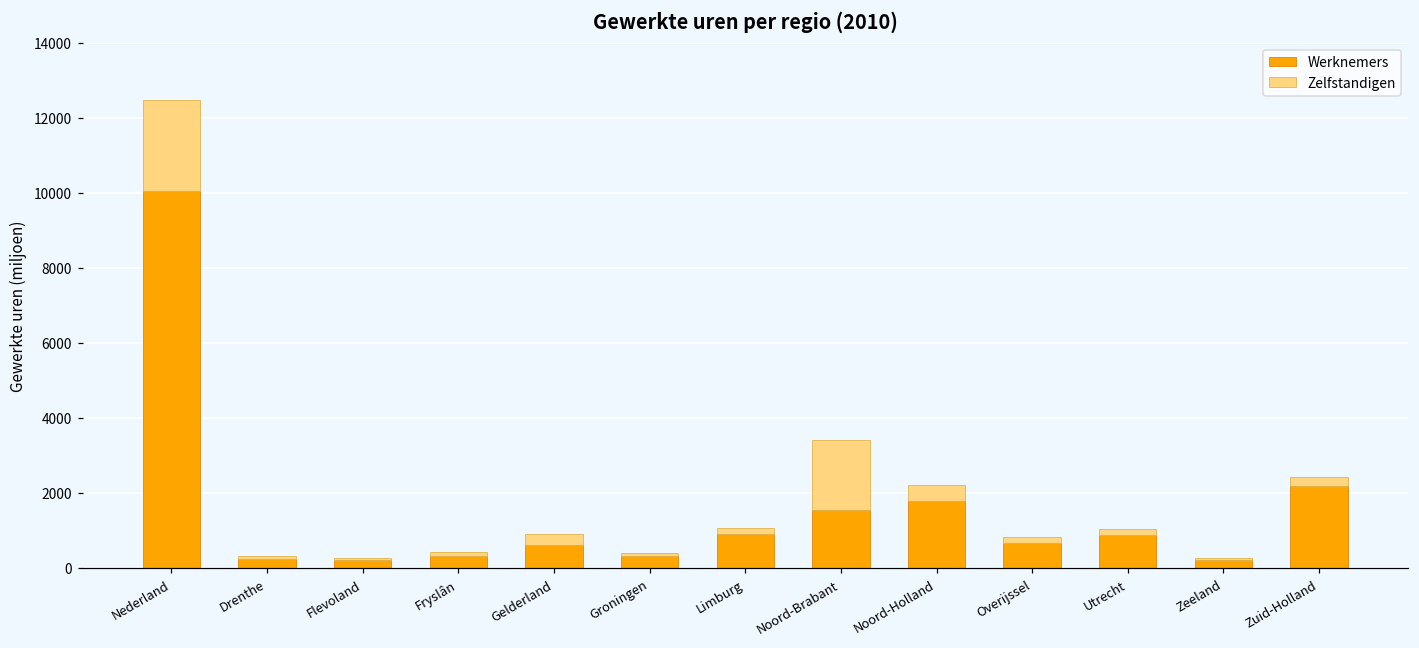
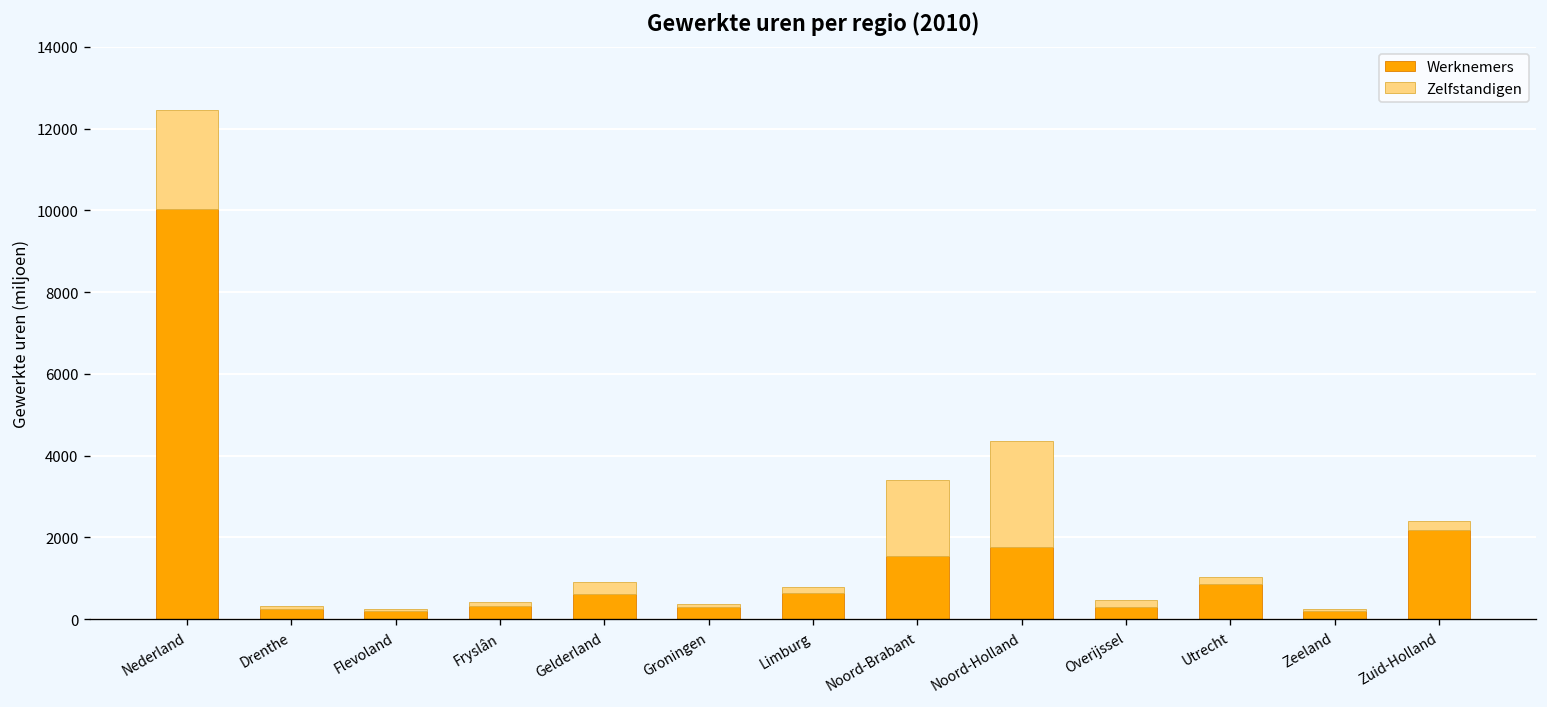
  {
    "Werknemers": {
      "Nederland": 10000,
      "Drenthe": 200,
      "Flevoland": 200,
      "Fryslân": 300,
      "Gelderland": 600,
      "Groningen": 300,
-     "Limburg": 900,
+     "Limburg": 600,
      "Noord-Brabant": 1500,
      "Noord-Holland": 1800,
-     "Overijssel": 600,
+     "Overijssel": 300,
      "Utrecht": 900,
      "Zeeland": 200,
      "Zuid-Holland": 2200
    },
    "Zelfstandigen": {
      "Nederland": 2400,
      "Drenthe": 100,
      "Fryslân": 100,
      "Gelderland": 300,
      "Groningen": 100,
      "Limburg": 200,
      "Noord-Brabant": 1900,
-     "Noord-Holland": 400,
+     "Noord-Holland": 2600,
      "Overijssel": 200,
      "Utrecht": 200,
      "Zuid-Holland": 200
    }
  }
